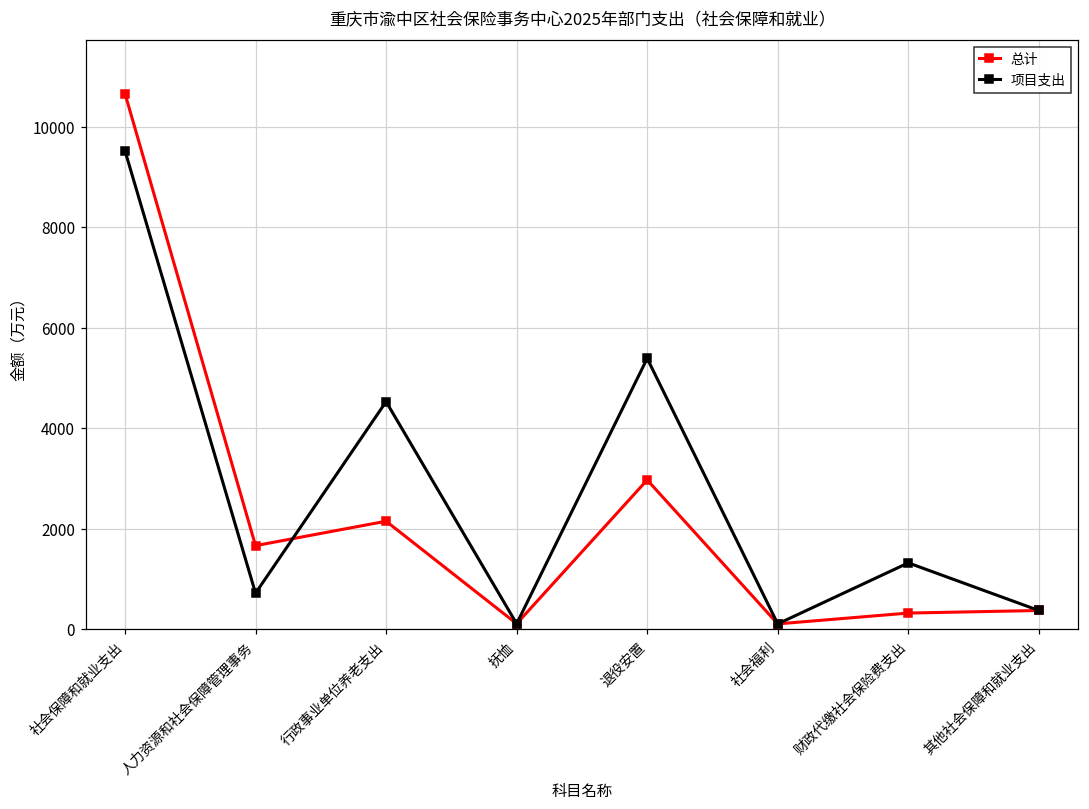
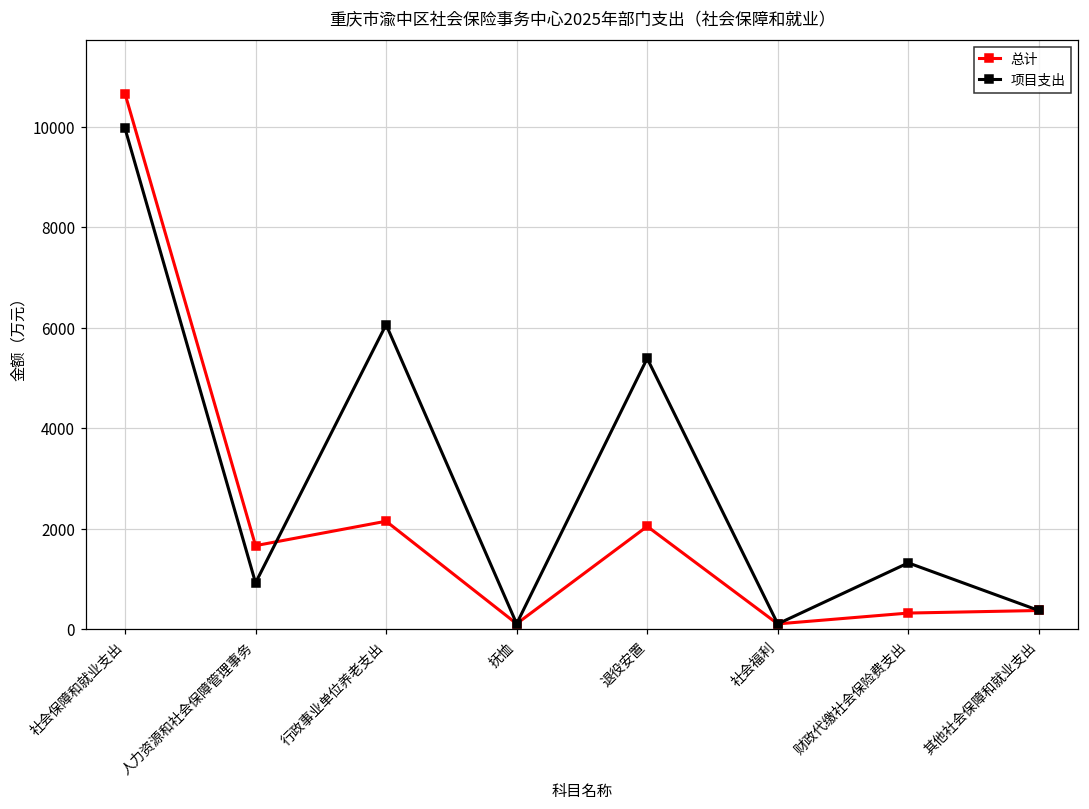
  {
    "总计": {
      "社会保障和就业支出": 10700,
      "人力资源和社会保障管理事务": 1700,
      "行政事业单位养老支出": 2200,
-     "退役安置": 3000,
+     "退役安置": 2000,
      "财政代缴社会保险费支出": 300
    },
    "项目支出": {
-     "社会保障和就业支出": 9500,
-     "人力资源和社会保障管理事务": 700,
-     "行政事业单位养老支出": 4500,
+     "社会保障和就业支出": 10000,
+     "人力资源和社会保障管理事务": 900,
+     "行政事业单位养老支出": 6100,
      "退役安置": 5400,
      "财政代缴社会保险费支出": 1300
    }
  }
